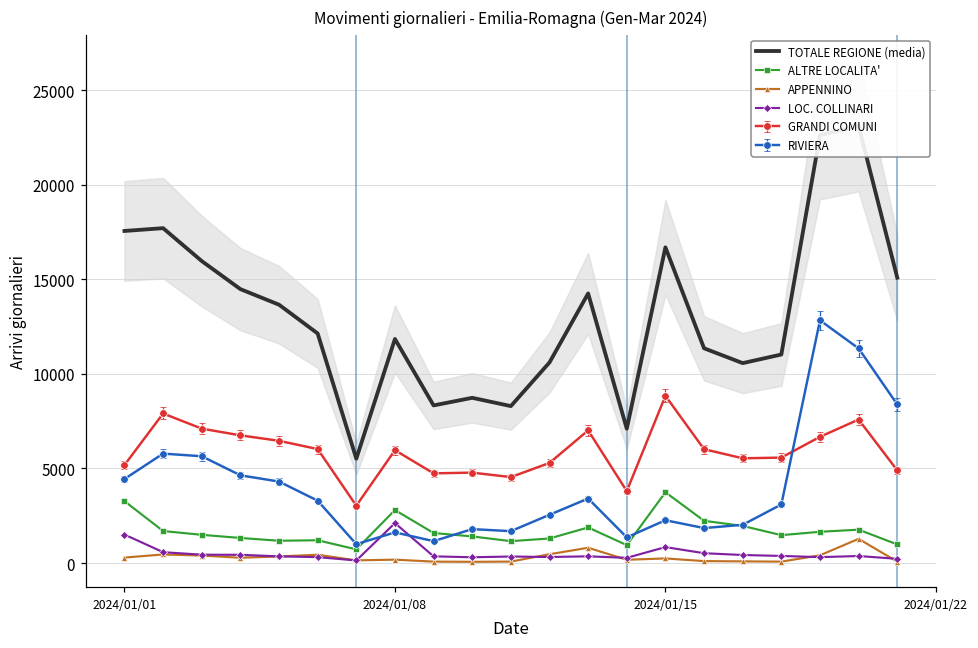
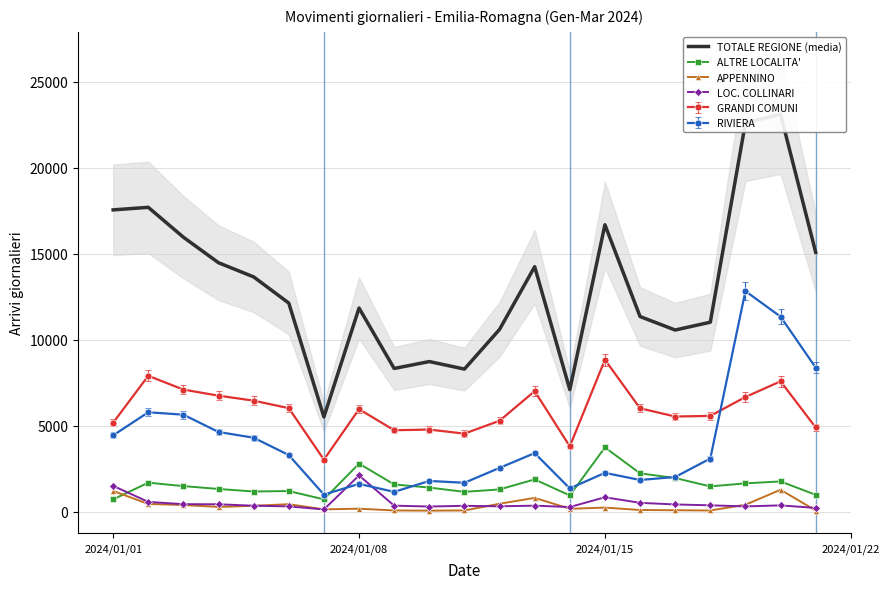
  {
    "TOTALE REGIONE (media)": {
      "2024/01/01": 17600,
      "2024/01/08": 11800,
      "2024/01/15": 16700
    },
    "ALTRE LOCALITA'": {
-     "2024/01/01": 3300,
+     "2024/01/01": 700,
      "2024/01/08": 2800,
      "2024/01/15": 3700
    },
    "APPENNINO": {
-     "2024/01/01": 300,
+     "2024/01/01": 1200,
      "2024/01/08": 200,
      "2024/01/15": 200
    },
    "LOC. COLLINARI": {
      "2024/01/01": 1500,
      "2024/01/08": 2100,
      "2024/01/15": 800
    }
  }
